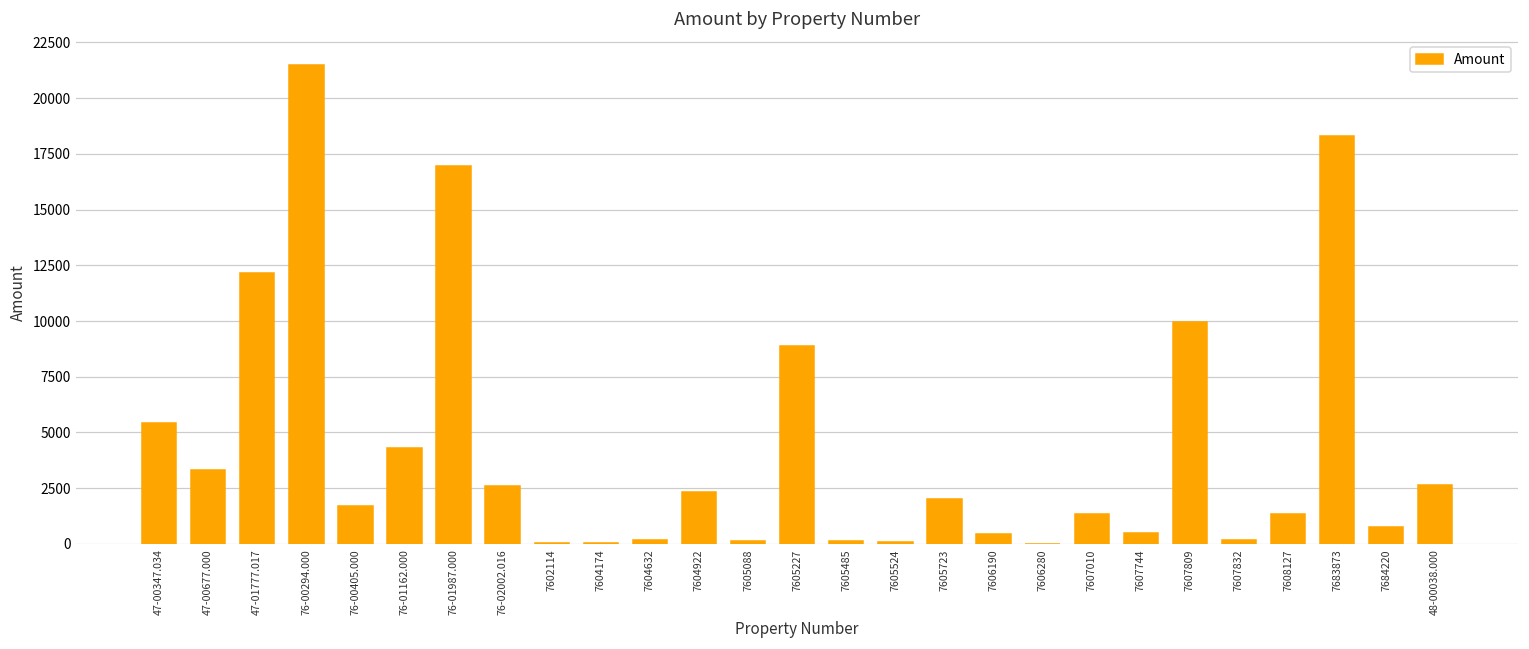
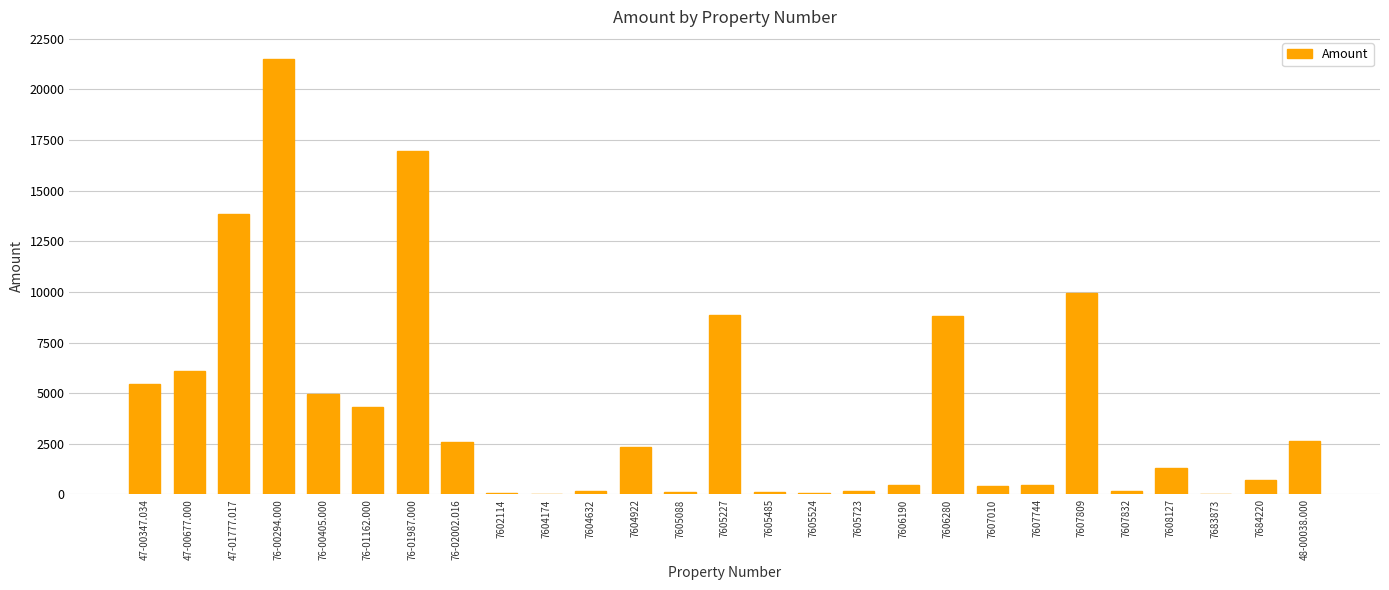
  {
    "47-00347.034": 5400,
-   "47-00677.000": 3300,
-   "47-01777.017": 12200,
+   "47-00677.000": 6100,
+   "47-01777.017": 13900,
    "76-00294.000": 21500,
-   "76-00405.000": 1700,
+   "76-00405.000": 4900,
    "76-01162.000": 4300,
    "76-01987.000": 17000,
    "76-02002.016": 2600,
    "7604632": 200,
    "7604922": 2300,
    "7605227": 8900,
-   "7605723": 2000,
+   "7605723": 200,
    "7606190": 400,
-   "7606280": 0,
-   "7607010": 1300,
+   "7606280": 8800,
+   "7607010": 400,
    "7607744": 500,
    "7607809": 9900,
    "7607832": 200,
    "7608127": 1300,
-   "7683873": 18300,
+   "7683873": 0,
    "7684220": 700,
    "48-00038.000": 2700
  }
